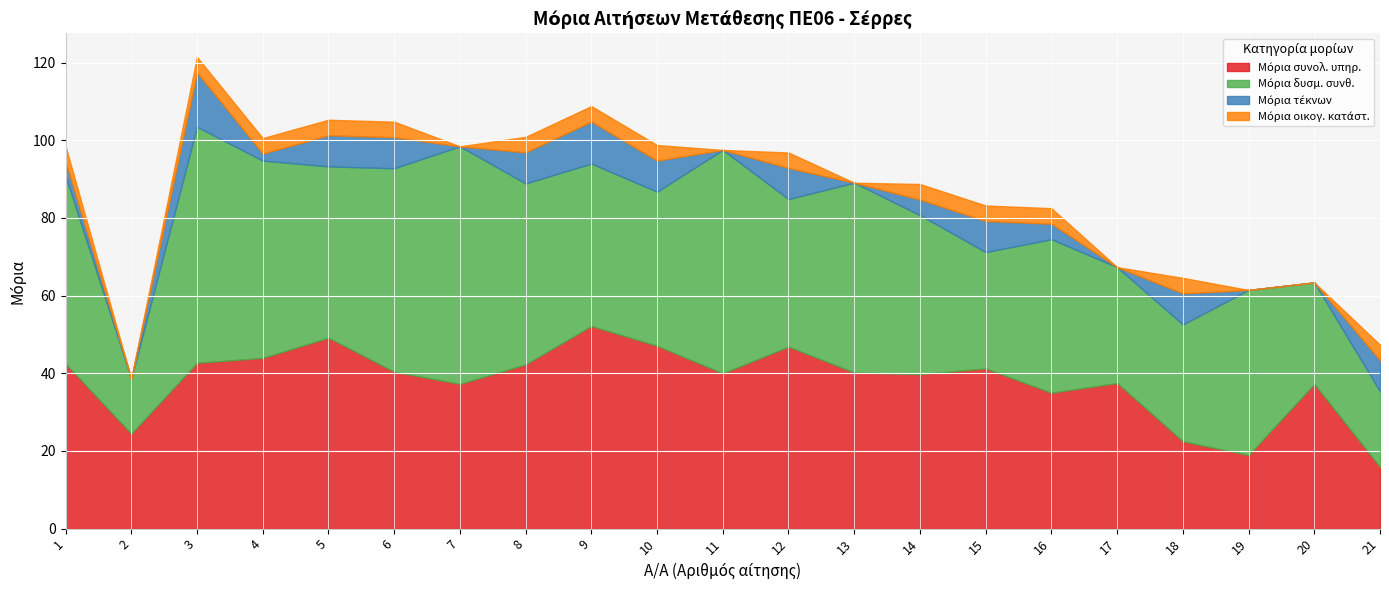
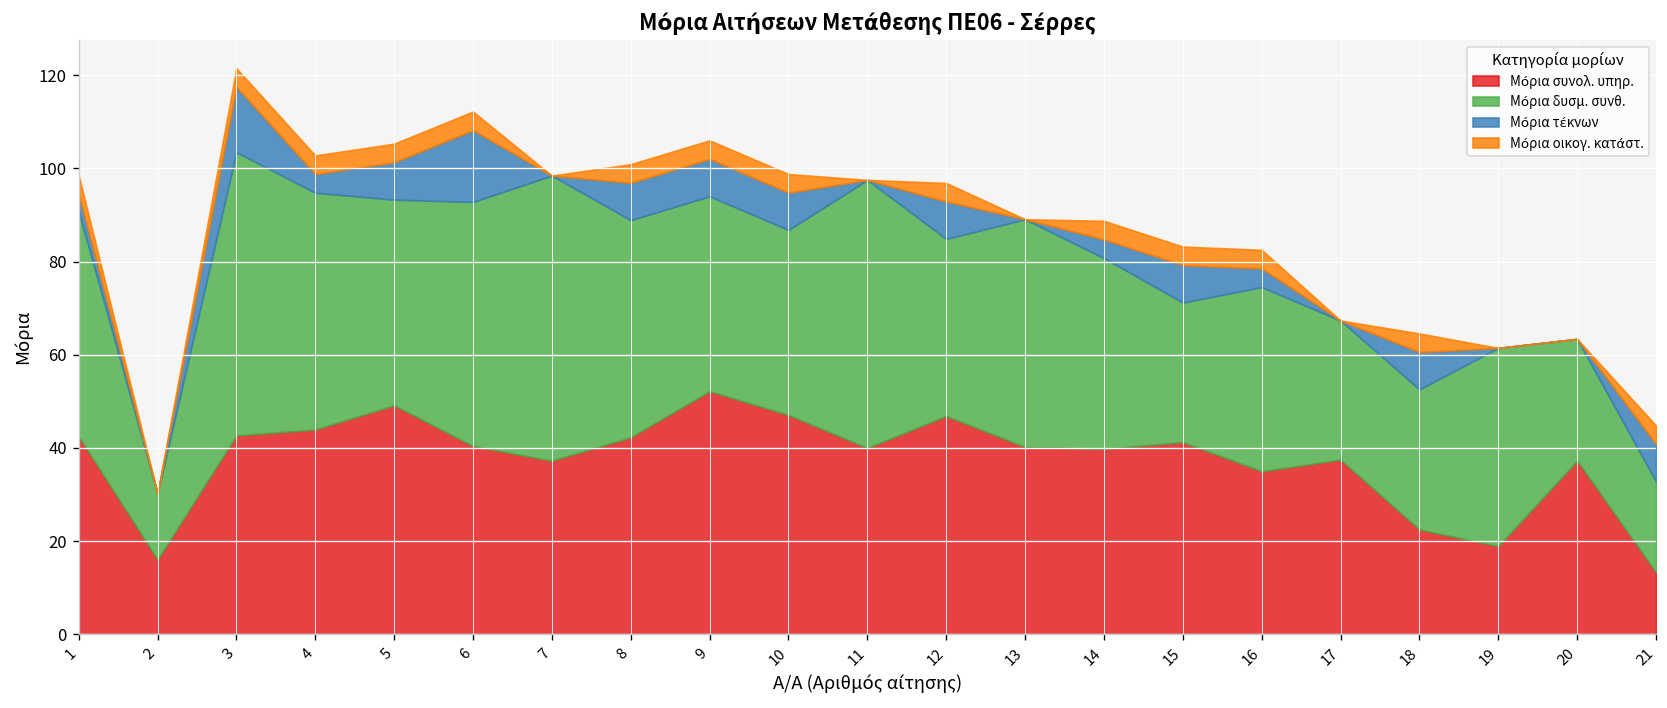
  {
    "Μόρια συνολ. υπηρ.": {
      "1": 43,
-     "2": 24,
+     "2": 16,
      "3": 43,
      "4": 44,
      "5": 49,
      "6": 40,
      "7": 37,
      "8": 42,
      "9": 52,
      "10": 47,
      "11": 40,
      "12": 47,
      "13": 40,
      "14": 40,
      "15": 41,
      "16": 35,
      "17": 38,
      "18": 23,
      "19": 19,
      "20": 37,
-     "21": 16
+     "21": 13
    },
    "Μόρια δυσμ. συνθ.": {
      "1": 48,
      "3": 61,
      "4": 51,
      "5": 44,
      "6": 52,
      "8": 47,
      "9": 42,
      "10": 40,
      "12": 38,
      "14": 41,
      "15": 30,
      "16": 40,
      "18": 30,
      "21": 19
    },
    "Μόρια τέκνων": {
      "1": 4,
      "3": 14,
-     "4": 2,
+     "4": 4,
      "5": 8,
-     "6": 8,
+     "6": 15,
      "8": 8,
-     "9": 11,
+     "9": 8,
      "10": 8,
      "12": 8,
      "14": 4,
      "15": 8,
      "16": 4,
      "18": 8,
      "21": 8
    },
    "Μόρια οικογ. κατάστ.": {
      "1": 4,
      "3": 4,
      "4": 4,
      "5": 4,
      "6": 4,
      "8": 4,
      "9": 4,
      "10": 4,
      "12": 4,
      "14": 4,
      "15": 4,
      "16": 4,
      "18": 4,
      "21": 4
    }
  }
